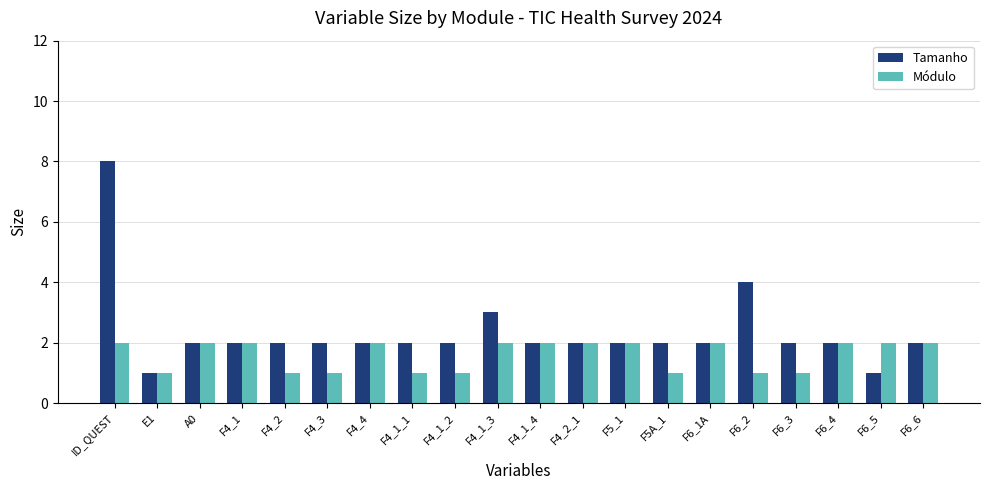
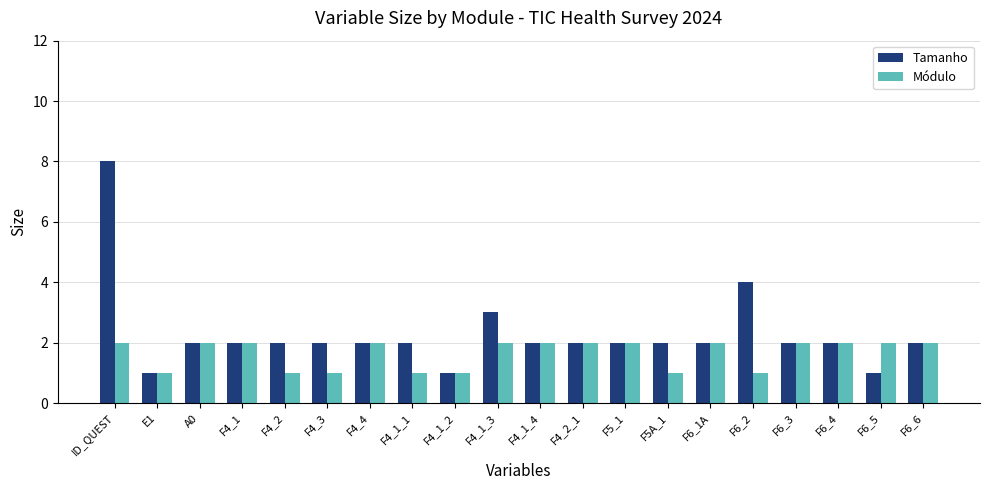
  {
    "Tamanho": {
      "ID_QUEST": 8,
      "E1": 1,
      "A0": 2,
      "F4_1": 2,
      "F4_2": 2,
      "F4_3": 2,
      "F4_4": 2,
      "F4_1_1": 2,
-     "F4_1_2": 2,
+     "F4_1_2": 1,
      "F4_1_3": 3,
      "F4_1_4": 2,
      "F4_2_1": 2,
      "F5_1": 2,
      "F5A_1": 2,
      "F6_1A": 2,
      "F6_2": 4,
      "F6_3": 2,
      "F6_4": 2,
      "F6_5": 1,
      "F6_6": 2
    },
    "Módulo": {
      "ID_QUEST": 2,
      "E1": 1,
      "A0": 2,
      "F4_1": 2,
      "F4_2": 1,
      "F4_3": 1,
      "F4_4": 2,
      "F4_1_1": 1,
      "F4_1_2": 1,
      "F4_1_3": 2,
      "F4_1_4": 2,
      "F4_2_1": 2,
      "F5_1": 2,
      "F5A_1": 1,
      "F6_1A": 2,
      "F6_2": 1,
-     "F6_3": 1,
+     "F6_3": 2,
      "F6_4": 2,
      "F6_5": 2,
      "F6_6": 2
    }
  }
